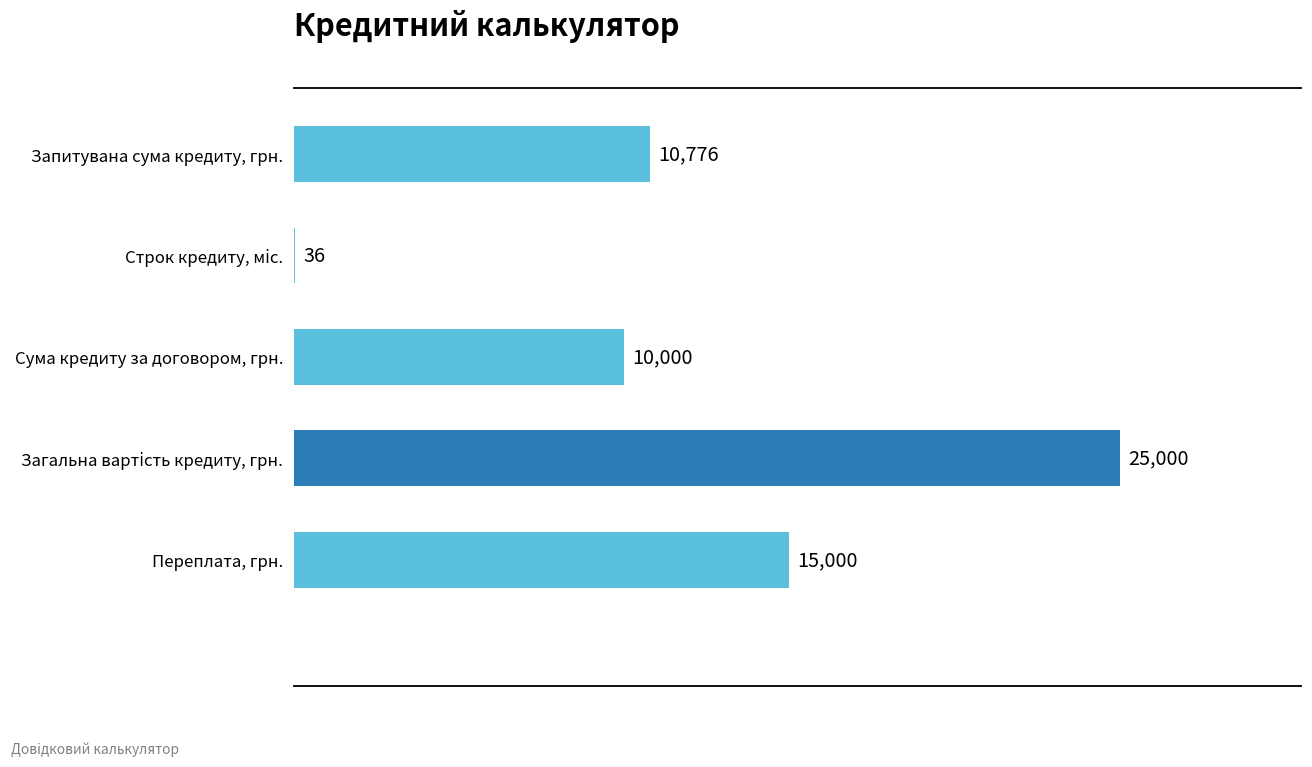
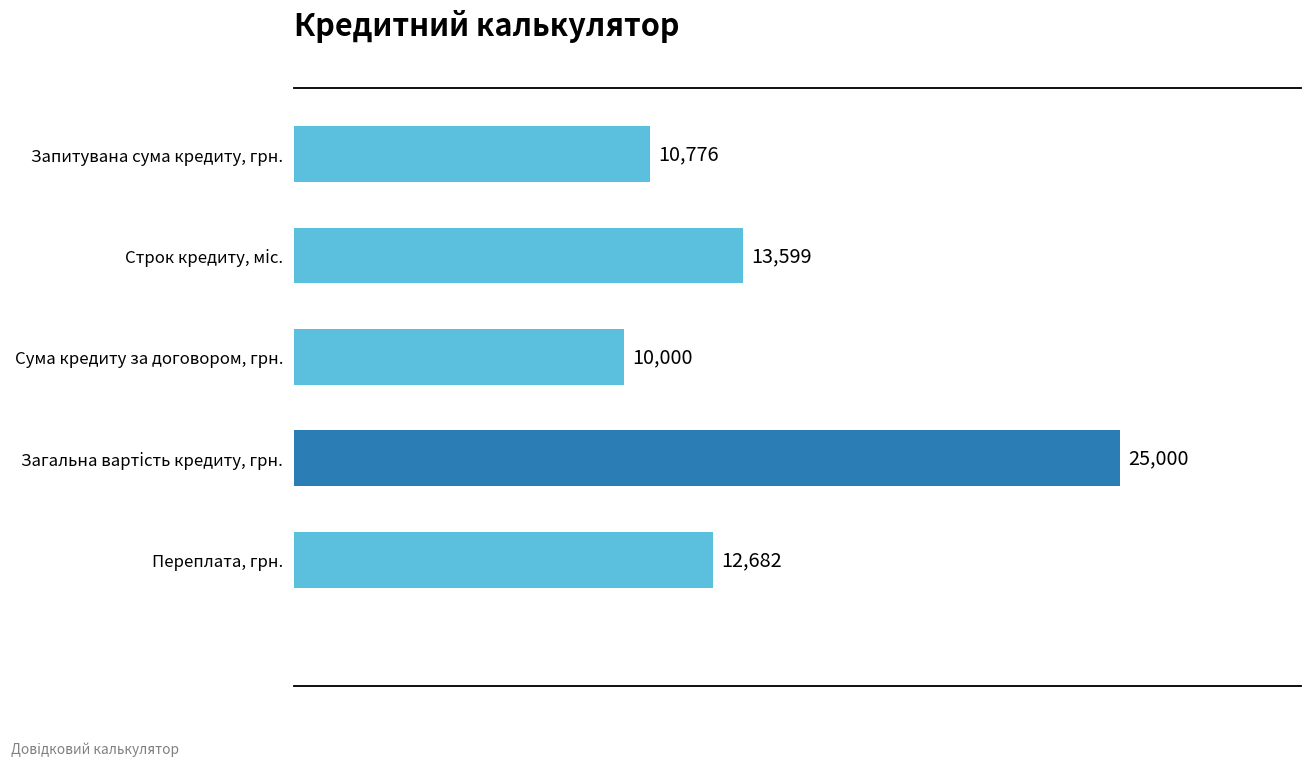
  {
    "Запитувана сума кредиту, грн.": "10,776",
-   "Строк кредиту, міс.": "36",
+   "Строк кредиту, міс.": "13,599",
    "Сума кредиту за договором, грн.": "10,000",
    "Загальна вартість кредиту, грн.": "25,000",
-   "Переплата, грн.": "15,000"
+   "Переплата, грн.": "12,682"
  }
